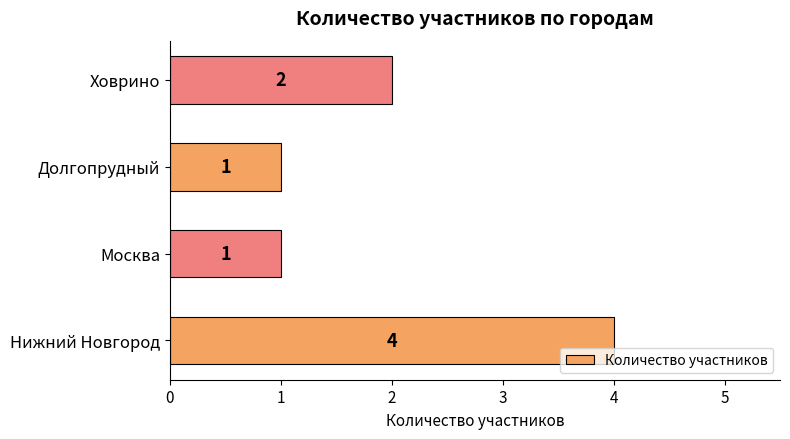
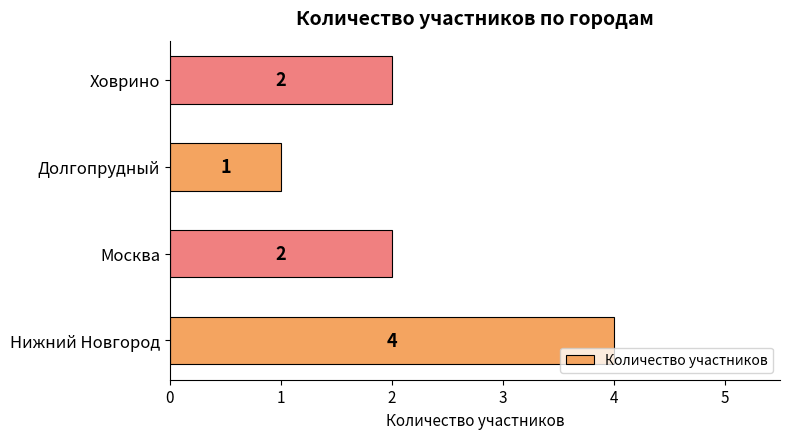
  {
    "Ховрино": 2,
    "Долгопрудный": 1,
-   "Москва": 1,
+   "Москва": 2,
    "Нижний Новгород": 4
  }
